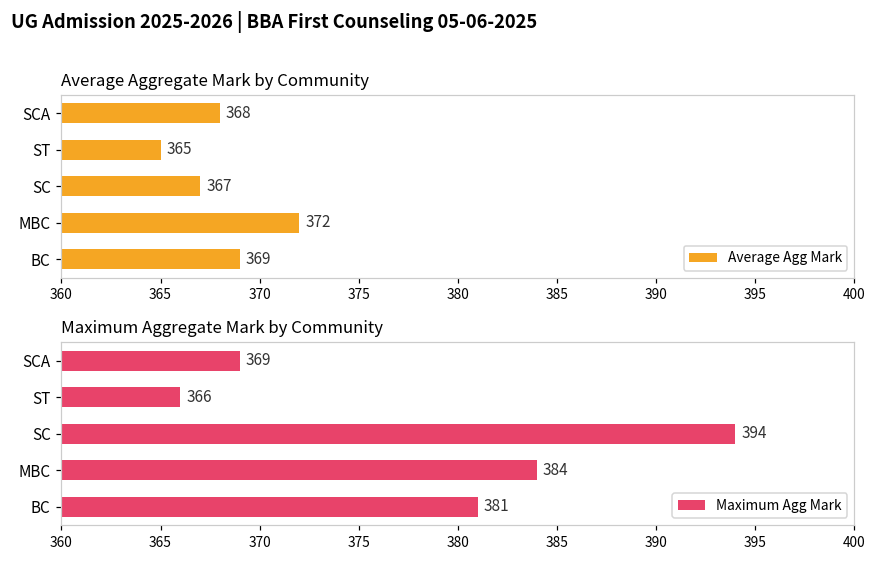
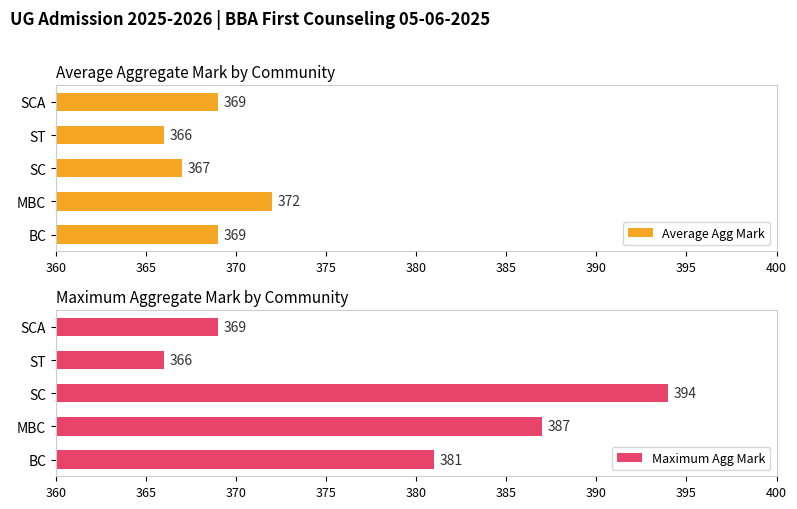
  {
    "Average Aggregate Mark by Community": {
-     "SCA": 368,
-     "ST": 365,
+     "SCA": 369,
+     "ST": 366,
      "SC": 367,
      "MBC": 372,
      "BC": 369
    },
    "Maximum Aggregate Mark by Community": {
      "SCA": 369,
      "ST": 366,
      "SC": 394,
-     "MBC": 384,
+     "MBC": 387,
      "BC": 381
    }
  }
